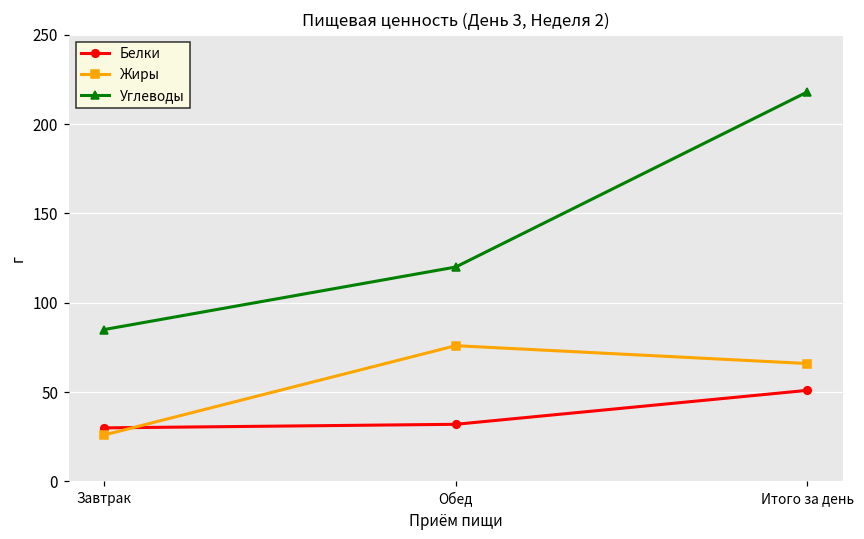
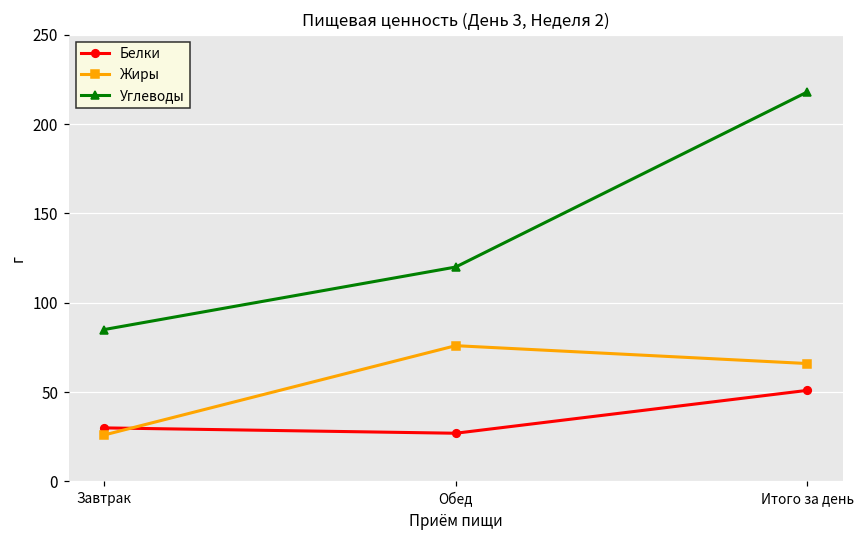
  {
    "Белки": {
      "Завтрак": 30,
-     "Обед": 32,
+     "Обед": 27,
      "Итого за день": 51
    },
    "Жиры": {
      "Завтрак": 26,
      "Обед": 76,
      "Итого за день": 66
    },
    "Углеводы": {
      "Завтрак": 85,
      "Обед": 120,
      "Итого за день": 218
    }
  }
